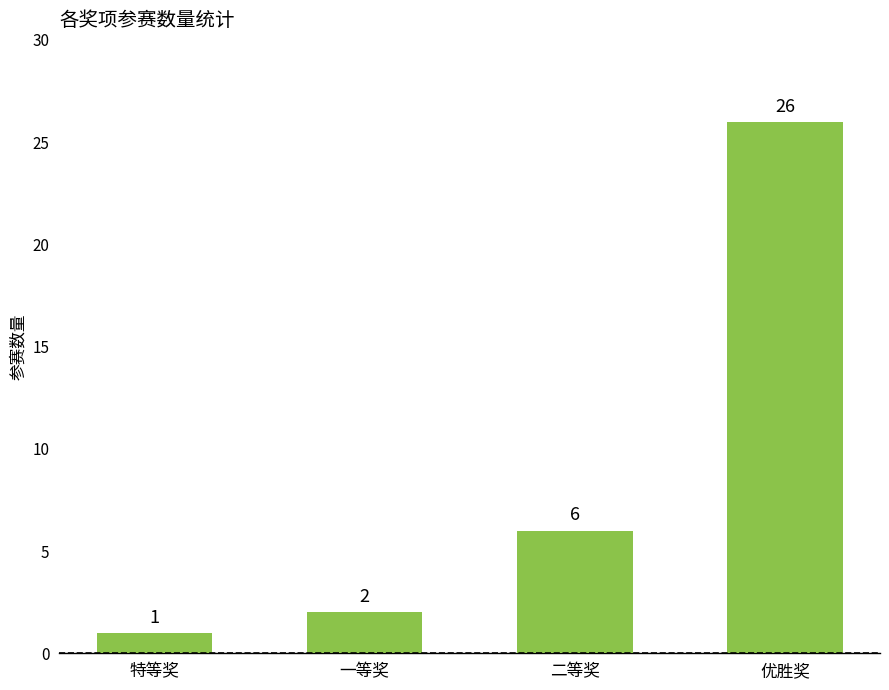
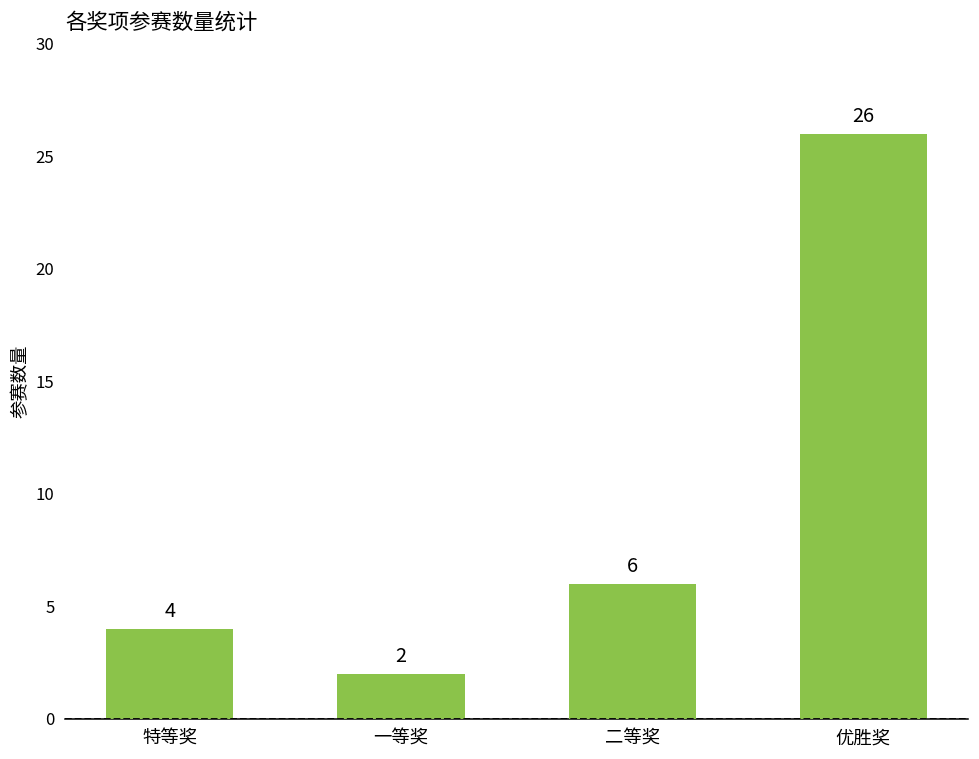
  {
-   "特等奖": 1,
+   "特等奖": 4,
    "一等奖": 2,
    "二等奖": 6,
    "优胜奖": 26
  }
